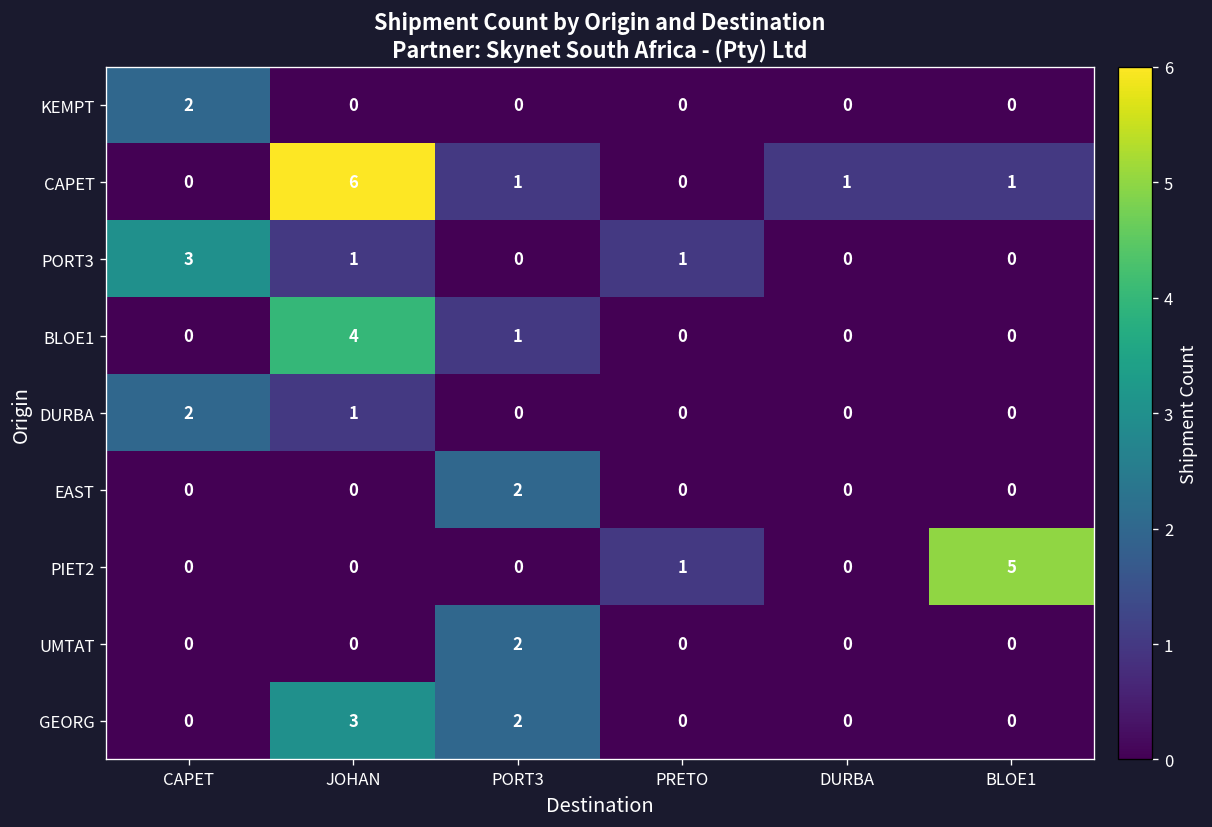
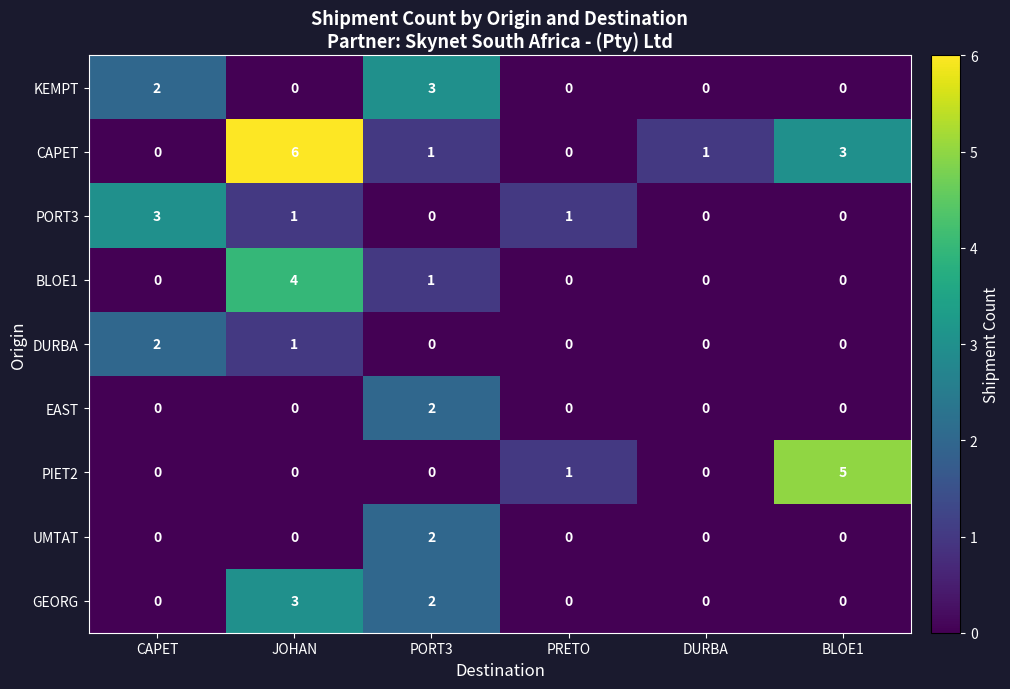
  {
    "KEMPT": {
      "CAPET": 2,
      "JOHAN": 0,
-     "PORT3": 0,
+     "PORT3": 3,
      "PRETO": 0,
      "DURBA": 0,
      "BLOE1": 0
    },
    "CAPET": {
      "CAPET": 0,
      "JOHAN": 6,
      "PORT3": 1,
      "PRETO": 0,
      "DURBA": 1,
-     "BLOE1": 1
+     "BLOE1": 3
    },
    "PORT3": {
      "CAPET": 3,
      "JOHAN": 1,
      "PORT3": 0,
      "PRETO": 1,
      "DURBA": 0,
      "BLOE1": 0
    },
    "BLOE1": {
      "CAPET": 0,
      "JOHAN": 4,
      "PORT3": 1,
      "PRETO": 0,
      "DURBA": 0,
      "BLOE1": 0
    },
    "DURBA": {
      "CAPET": 2,
      "JOHAN": 1,
      "PORT3": 0,
      "PRETO": 0,
      "DURBA": 0,
      "BLOE1": 0
    },
    "EAST": {
      "CAPET": 0,
      "JOHAN": 0,
      "PORT3": 2,
      "PRETO": 0,
      "DURBA": 0,
      "BLOE1": 0
    },
    "PIET2": {
      "CAPET": 0,
      "JOHAN": 0,
      "PORT3": 0,
      "PRETO": 1,
      "DURBA": 0,
      "BLOE1": 5
    },
    "UMTAT": {
      "CAPET": 0,
      "JOHAN": 0,
      "PORT3": 2,
      "PRETO": 0,
      "DURBA": 0,
      "BLOE1": 0
    },
    "GEORG": {
      "CAPET": 0,
      "JOHAN": 3,
      "PORT3": 2,
      "PRETO": 0,
      "DURBA": 0,
      "BLOE1": 0
    }
  }
